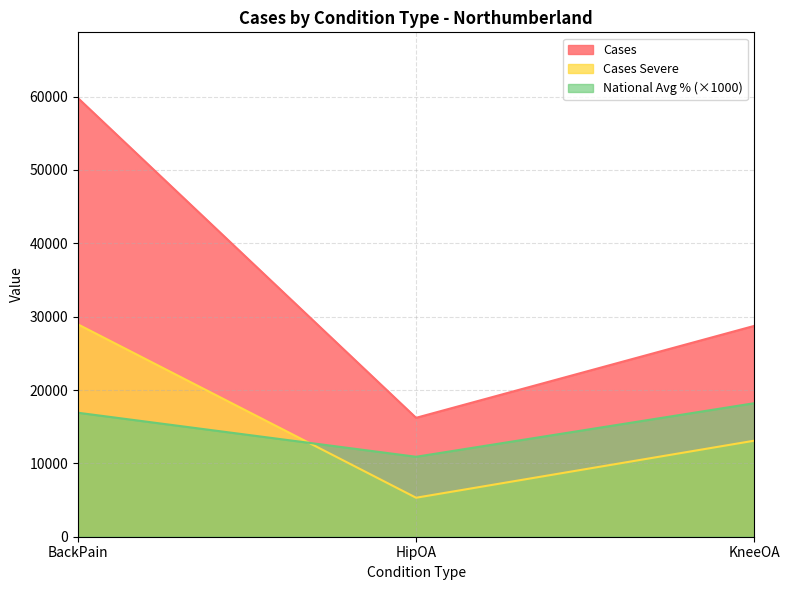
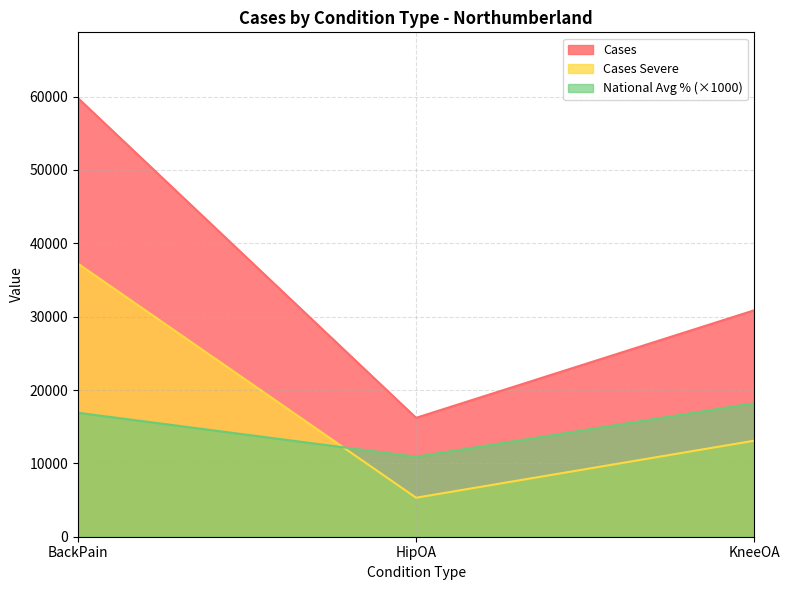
  {
    "Cases": {
      "BackPain": 60000,
      "HipOA": 16000,
-     "KneeOA": 29000
+     "KneeOA": 31000
    },
    "Cases Severe": {
-     "BackPain": 29000,
+     "BackPain": 37000,
      "HipOA": 5000,
      "KneeOA": 13000
    },
    "National Avg % (×1000)": {
      "BackPain": 17000,
      "HipOA": 11000,
      "KneeOA": 18000
    }
  }
